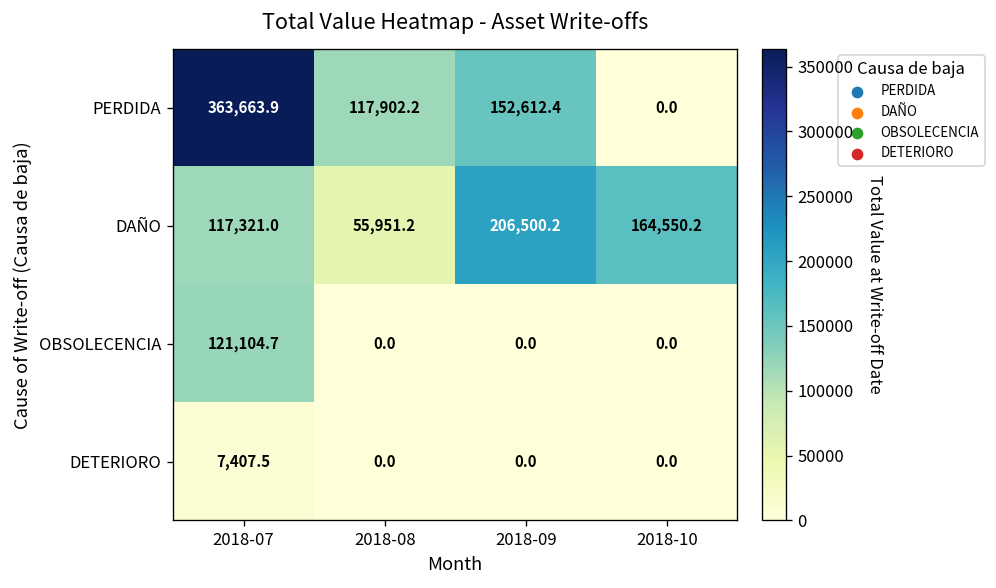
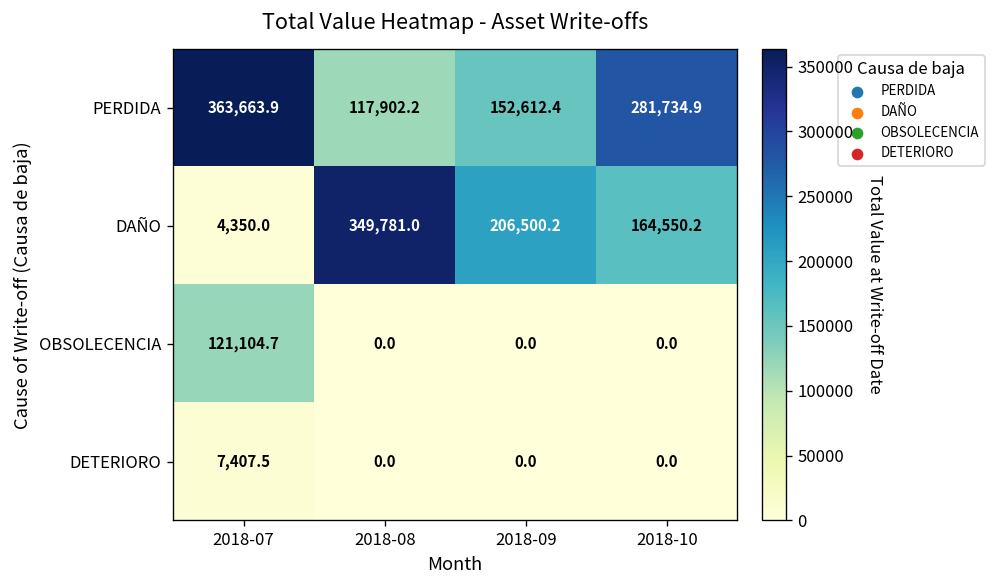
  {
    "PERDIDA": {
      "2018-07": "363,663.9",
      "2018-08": "117,902.2",
      "2018-09": "152,612.4",
-     "2018-10": "0.0"
+     "2018-10": "281,734.9"
    },
    "DAÑO": {
-     "2018-07": "117,321.0",
-     "2018-08": "55,951.2",
+     "2018-07": "4,350.0",
+     "2018-08": "349,781.0",
      "2018-09": "206,500.2",
      "2018-10": "164,550.2"
    },
    "OBSOLECENCIA": {
      "2018-07": "121,104.7",
      "2018-08": "0.0",
      "2018-09": "0.0",
      "2018-10": "0.0"
    },
    "DETERIORO": {
      "2018-07": "7,407.5",
      "2018-08": "0.0",
      "2018-09": "0.0",
      "2018-10": "0.0"
    }
  }
